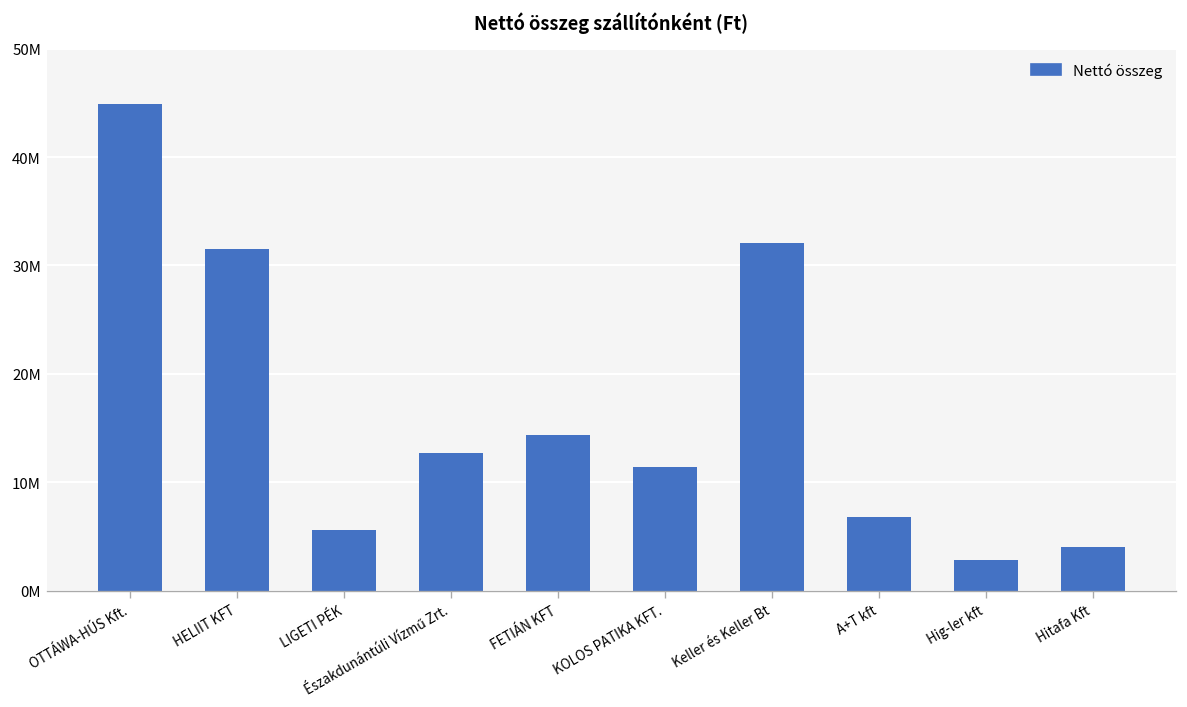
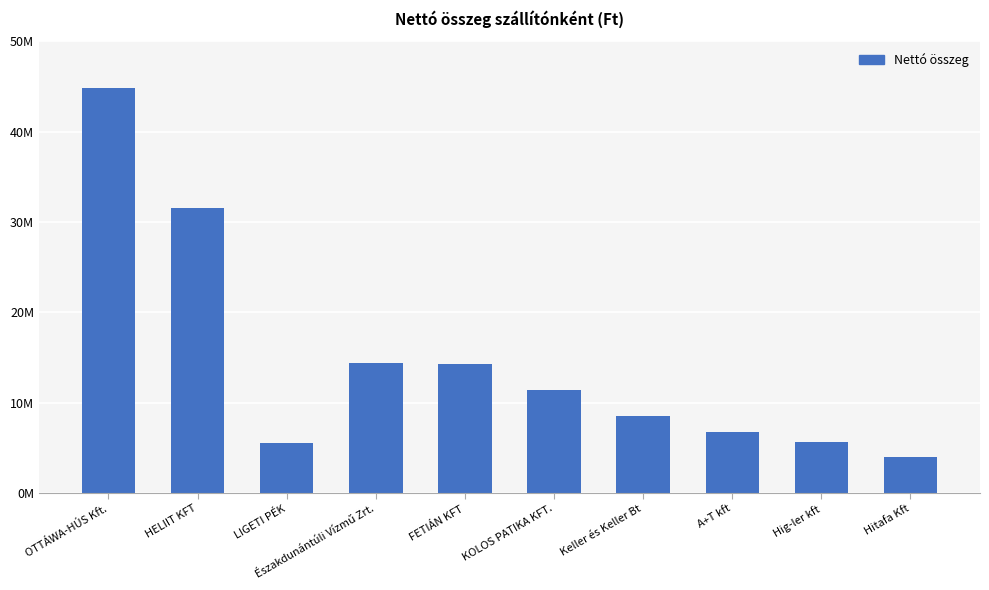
  {
    "OTTÁWA-HÚS Kft.": 45000000,
    "HELIIT KFT": 32000000,
    "LIGETI PÉK": 6000000,
-   "Északdunántúli Vízmű Zrt.": 13000000,
+   "Északdunántúli Vízmű Zrt.": 14000000,
    "FETIÁN KFT": 14000000,
    "KOLOS PATIKA KFT.": 11000000,
-   "Keller és Keller Bt": 32000000,
+   "Keller és Keller Bt": 9000000,
    "A+T kft": 7000000,
-   "Hig-ler kft": 3000000,
+   "Hig-ler kft": 6000000,
    "Hitafa Kft": 4000000
  }
